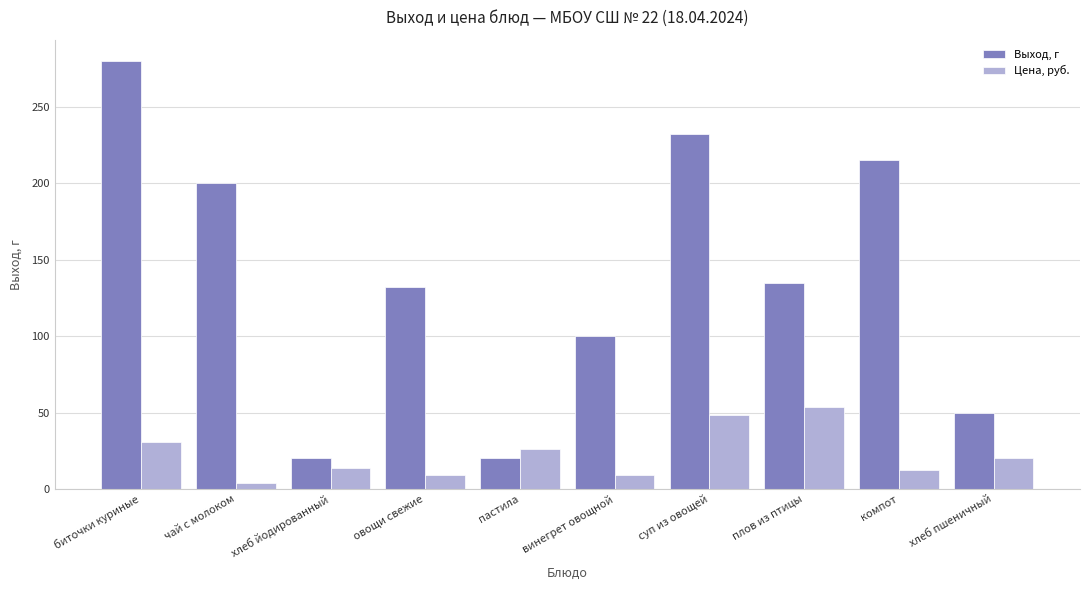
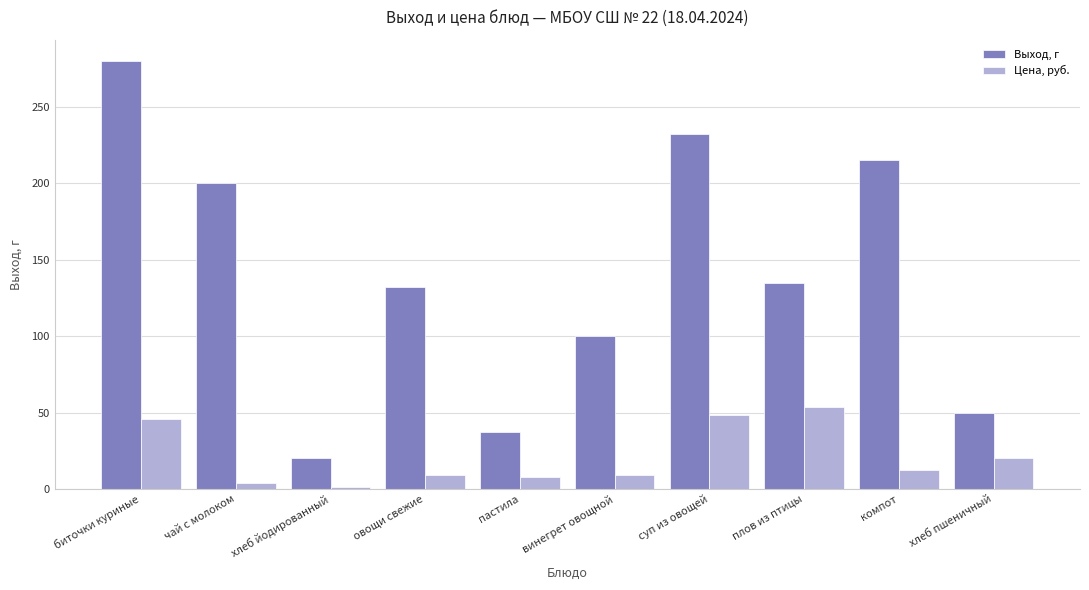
  {
    "Выход, г": {
      "биточки куриные": 280,
      "чай с молоком": 200,
      "хлеб йодированный": 20,
      "овощи свежие": 132,
-     "пастила": 20,
+     "пастила": 37,
      "винегрет овощной": 100,
      "суп из овощей": 232,
      "плов из птицы": 135,
      "компот": 215,
      "хлеб пшеничный": 50
    },
    "Цена, руб.": {
-     "биточки куриные": 31,
+     "биточки куриные": 46,
      "чай с молоком": 4,
-     "хлеб йодированный": 14,
+     "хлеб йодированный": 1,
      "овощи свежие": 9,
-     "пастила": 26,
+     "пастила": 8,
      "винегрет овощной": 9,
      "суп из овощей": 49,
      "плов из птицы": 53,
      "компот": 13,
      "хлеб пшеничный": 20
    }
  }
